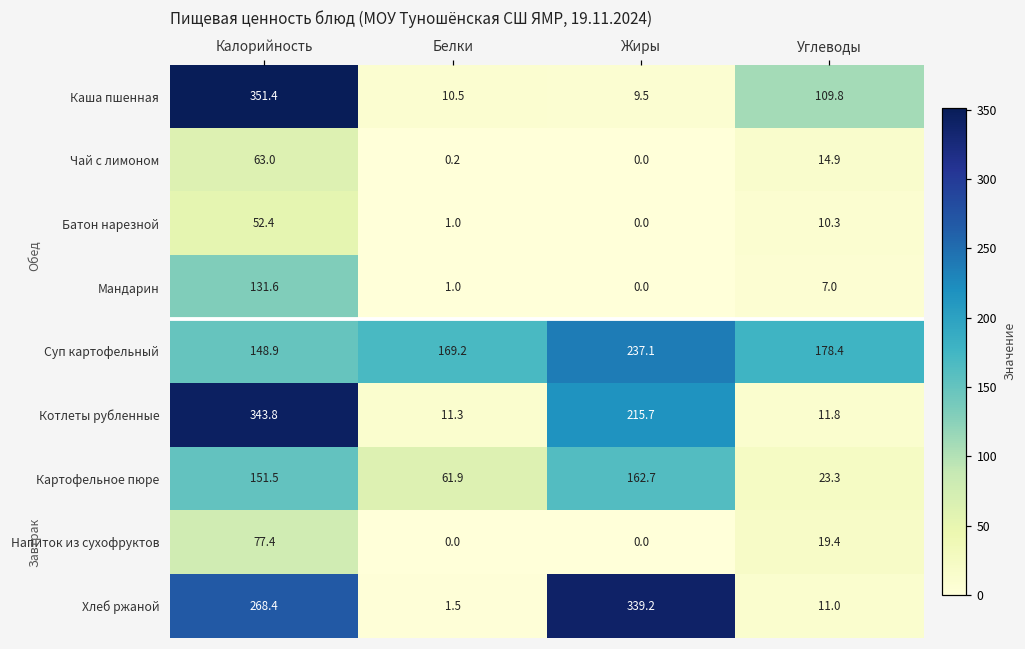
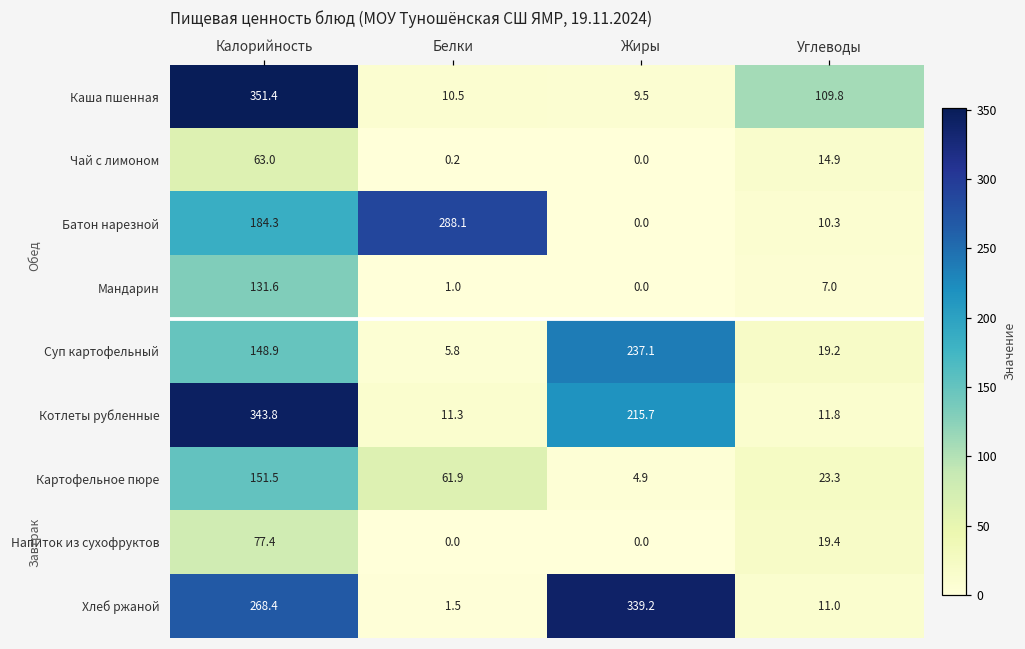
  {
    "Каша пшенная": {
      "Калорийность": 351.4,
      "Белки": 10.5,
      "Жиры": 9.5,
      "Углеводы": 109.8
    },
    "Чай с лимоном": {
      "Калорийность": 63.0,
      "Белки": 0.2,
      "Жиры": 0.0,
      "Углеводы": 14.9
    },
    "Батон нарезной": {
-     "Калорийность": 52.4,
-     "Белки": 1.0,
+     "Калорийность": 184.3,
+     "Белки": 288.1,
      "Жиры": 0.0,
      "Углеводы": 10.3
    },
    "Мандарин": {
      "Калорийность": 131.6,
      "Белки": 1.0,
      "Жиры": 0.0,
      "Углеводы": 7.0
    },
    "Суп картофельный": {
      "Калорийность": 148.9,
-     "Белки": 169.2,
+     "Белки": 5.8,
      "Жиры": 237.1,
-     "Углеводы": 178.4
+     "Углеводы": 19.2
    },
    "Котлеты рубленные": {
      "Калорийность": 343.8,
      "Белки": 11.3,
      "Жиры": 215.7,
      "Углеводы": 11.8
    },
    "Картофельное пюре": {
      "Калорийность": 151.5,
      "Белки": 61.9,
-     "Жиры": 162.7,
+     "Жиры": 4.9,
      "Углеводы": 23.3
    },
    "Напиток из сухофруктов": {
      "Калорийность": 77.4,
      "Белки": 0.0,
      "Жиры": 0.0,
      "Углеводы": 19.4
    },
    "Хлеб ржаной": {
      "Калорийность": 268.4,
      "Белки": 1.5,
      "Жиры": 339.2,
      "Углеводы": 11.0
    }
  }
